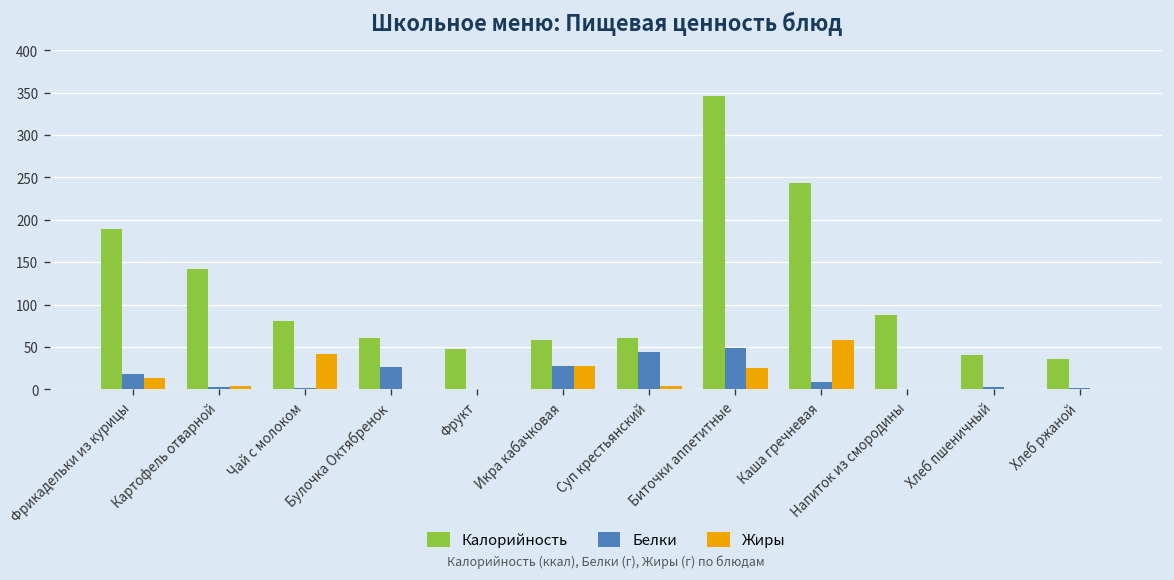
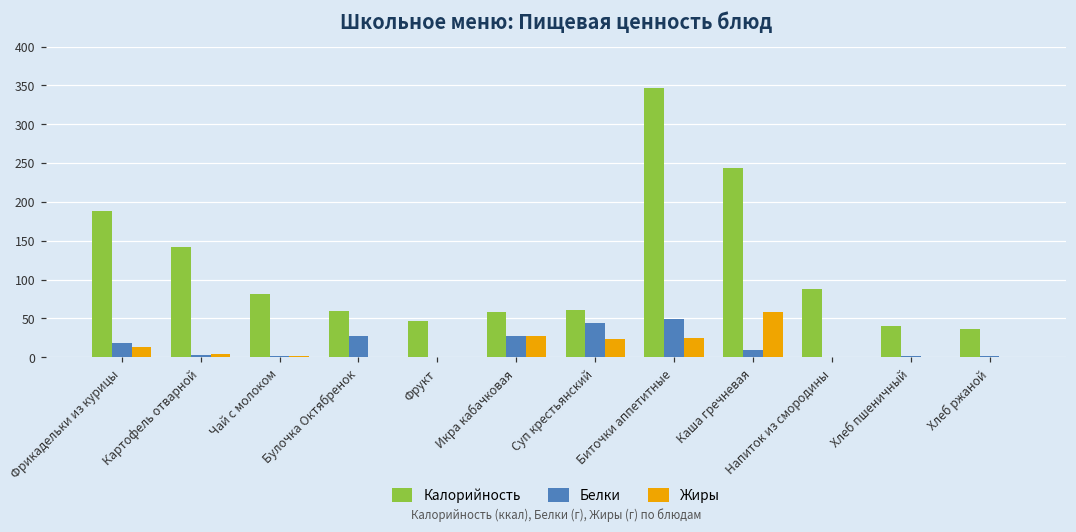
  {
    "Калорийность": {
      "Фрикадельки из курицы": 190,
      "Картофель отварной": 140,
      "Чай с молоком": 80,
      "Булочка Октябренок": 60,
      "Фрукт": 50,
      "Икра кабачковая": 60,
      "Суп крестьянский": 60,
      "Биточки аппетитные": 350,
      "Каша гречневая": 240,
      "Напиток из смородины": 90,
      "Хлеб пшеничный": 40,
      "Хлеб ржаной": 40
    },
    "Белки": {
      "Фрикадельки из курицы": 20,
      "Булочка Октябренок": 30,
      "Икра кабачковая": 30,
      "Суп крестьянский": 40,
      "Биточки аппетитные": 50,
      "Каша гречневая": 10
    },
    "Жиры": {
      "Фрикадельки из курицы": 10,
      "Картофель отварной": 0,
-     "Чай с молоком": 40,
+     "Чай с молоком": 0,
      "Икра кабачковая": 30,
-     "Суп крестьянский": 0,
+     "Суп крестьянский": 20,
      "Биточки аппетитные": 30,
      "Каша гречневая": 60,
      "Напиток из смородины": 0
    }
  }
